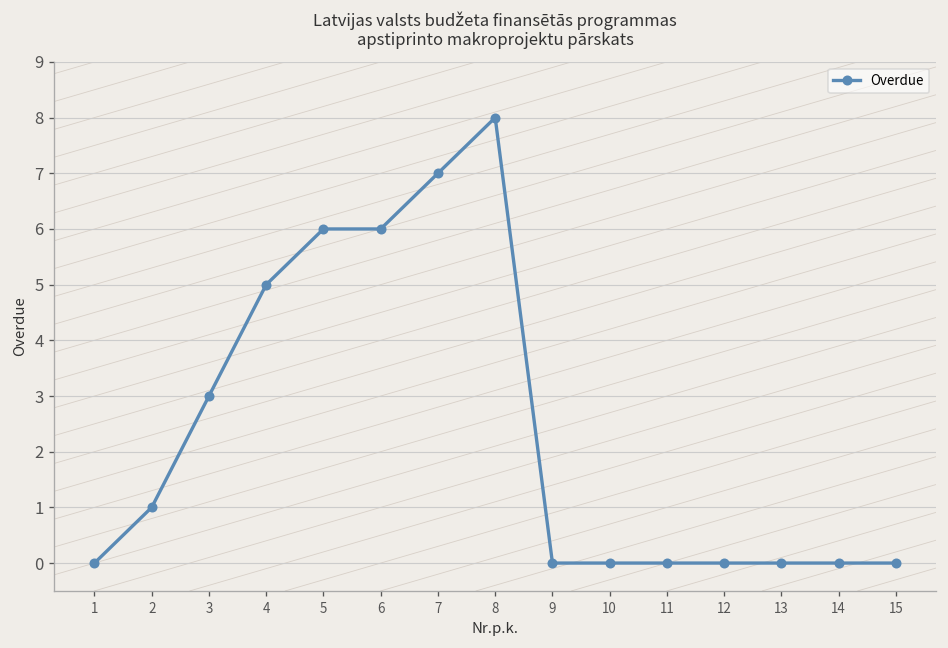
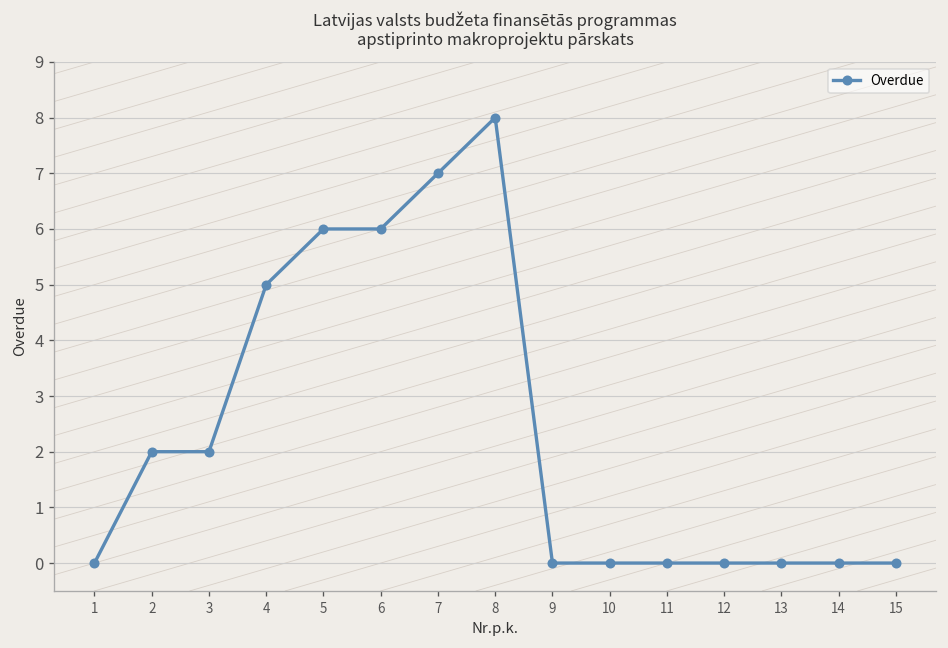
  {
    "1": 0,
-   "2": 1,
-   "3": 3,
+   "2": 2,
+   "3": 2,
    "4": 5,
    "5": 6,
    "6": 6,
    "7": 7,
    "8": 8,
    "9": 0,
    "10": 0,
    "11": 0,
    "12": 0,
    "13": 0,
    "14": 0,
    "15": 0
  }
